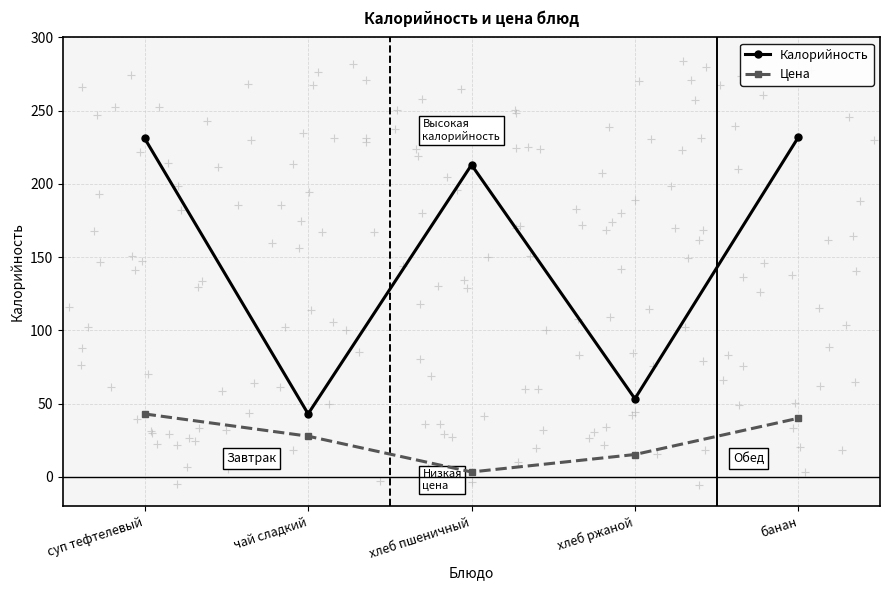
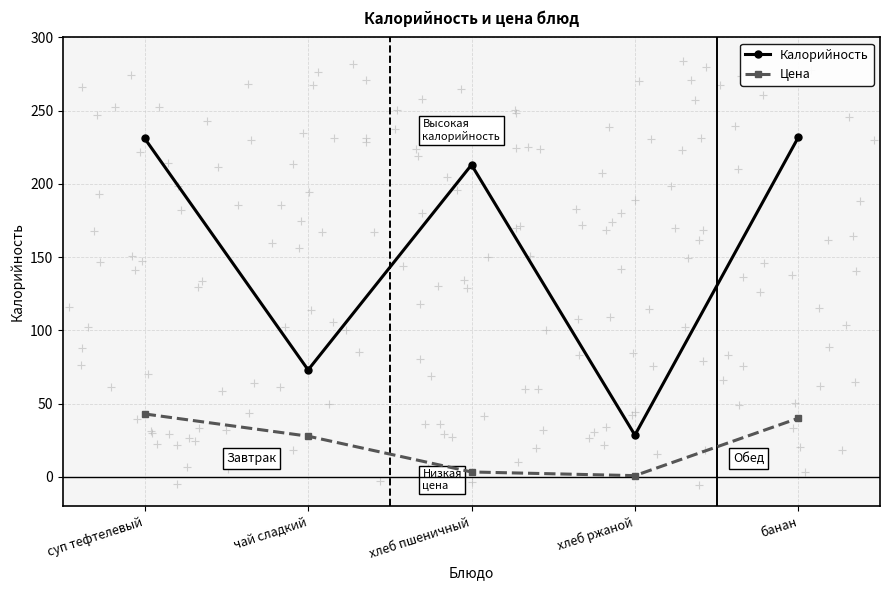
  {
    "Калорийность": {
      "суп тефтелевый": 231,
-     "чай сладкий": 43,
+     "чай сладкий": 73,
      "хлеб пшеничный": 213,
-     "хлеб ржаной": 53,
+     "хлеб ржаной": 29,
      "банан": 232
    },
    "Цена": {
      "суп тефтелевый": 43,
      "чай сладкий": 28,
      "хлеб пшеничный": 3,
-     "хлеб ржаной": 15,
+     "хлеб ржаной": 1,
      "банан": 40
    }
  }
